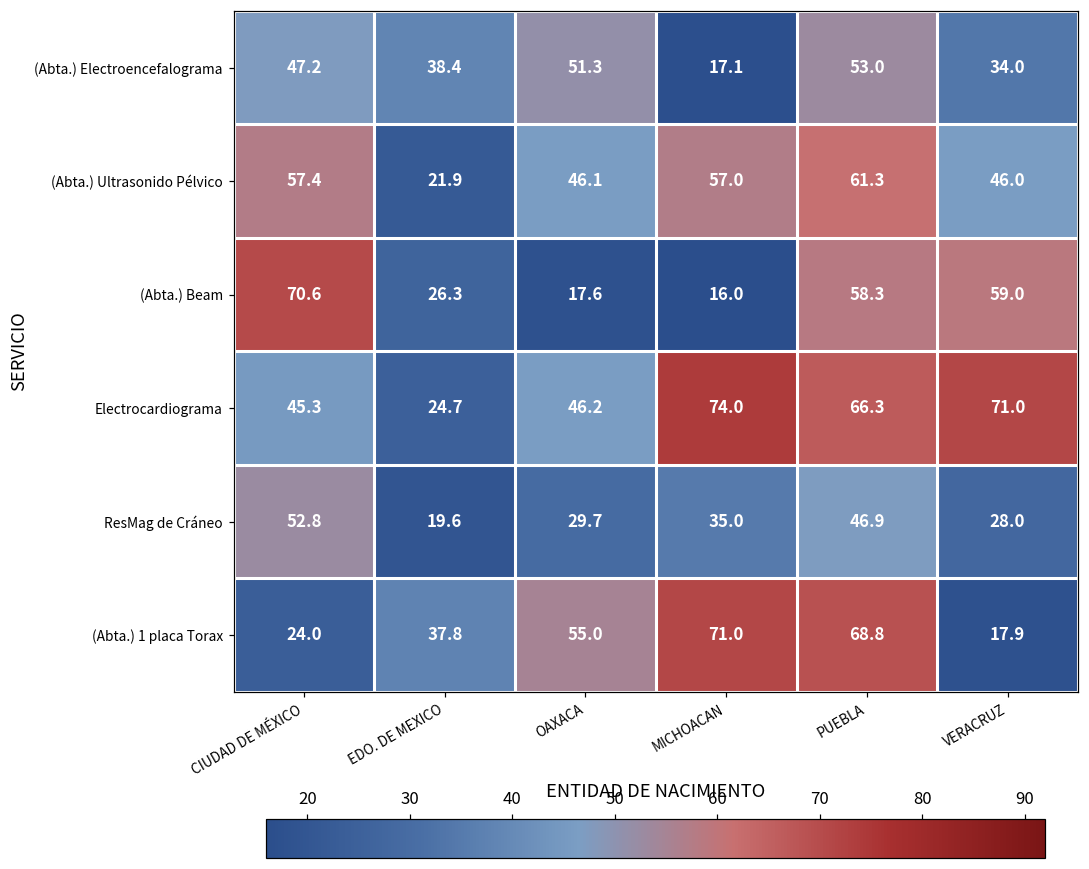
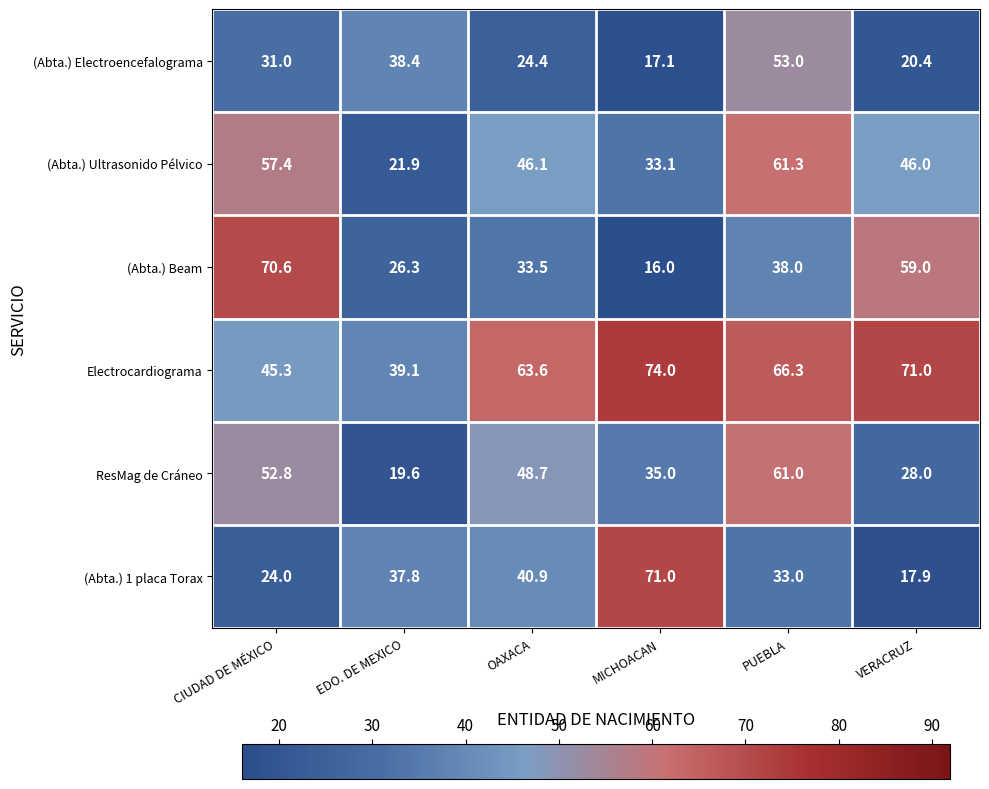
  {
    "(Abta.) Electroencefalograma": {
-     "CIUDAD DE MÉXICO": 47.2,
+     "CIUDAD DE MÉXICO": 31.0,
      "EDO. DE MEXICO": 38.4,
-     "OAXACA": 51.3,
+     "OAXACA": 24.4,
      "MICHOACAN": 17.1,
      "PUEBLA": 53.0,
-     "VERACRUZ": 34.0
+     "VERACRUZ": 20.4
    },
    "(Abta.) Ultrasonido Pélvico": {
      "CIUDAD DE MÉXICO": 57.4,
      "EDO. DE MEXICO": 21.9,
      "OAXACA": 46.1,
-     "MICHOACAN": 57.0,
+     "MICHOACAN": 33.1,
      "PUEBLA": 61.3,
      "VERACRUZ": 46.0
    },
    "(Abta.) Beam": {
      "CIUDAD DE MÉXICO": 70.6,
      "EDO. DE MEXICO": 26.3,
-     "OAXACA": 17.6,
+     "OAXACA": 33.5,
      "MICHOACAN": 16.0,
-     "PUEBLA": 58.3,
+     "PUEBLA": 38.0,
      "VERACRUZ": 59.0
    },
    "Electrocardiograma": {
      "CIUDAD DE MÉXICO": 45.3,
-     "EDO. DE MEXICO": 24.7,
-     "OAXACA": 46.2,
+     "EDO. DE MEXICO": 39.1,
+     "OAXACA": 63.6,
      "MICHOACAN": 74.0,
      "PUEBLA": 66.3,
      "VERACRUZ": 71.0
    },
    "ResMag de Cráneo": {
      "CIUDAD DE MÉXICO": 52.8,
      "EDO. DE MEXICO": 19.6,
-     "OAXACA": 29.7,
+     "OAXACA": 48.7,
      "MICHOACAN": 35.0,
-     "PUEBLA": 46.9,
+     "PUEBLA": 61.0,
      "VERACRUZ": 28.0
    },
    "(Abta.) 1 placa Torax": {
      "CIUDAD DE MÉXICO": 24.0,
      "EDO. DE MEXICO": 37.8,
-     "OAXACA": 55.0,
+     "OAXACA": 40.9,
      "MICHOACAN": 71.0,
-     "PUEBLA": 68.8,
+     "PUEBLA": 33.0,
      "VERACRUZ": 17.9
    }
  }
